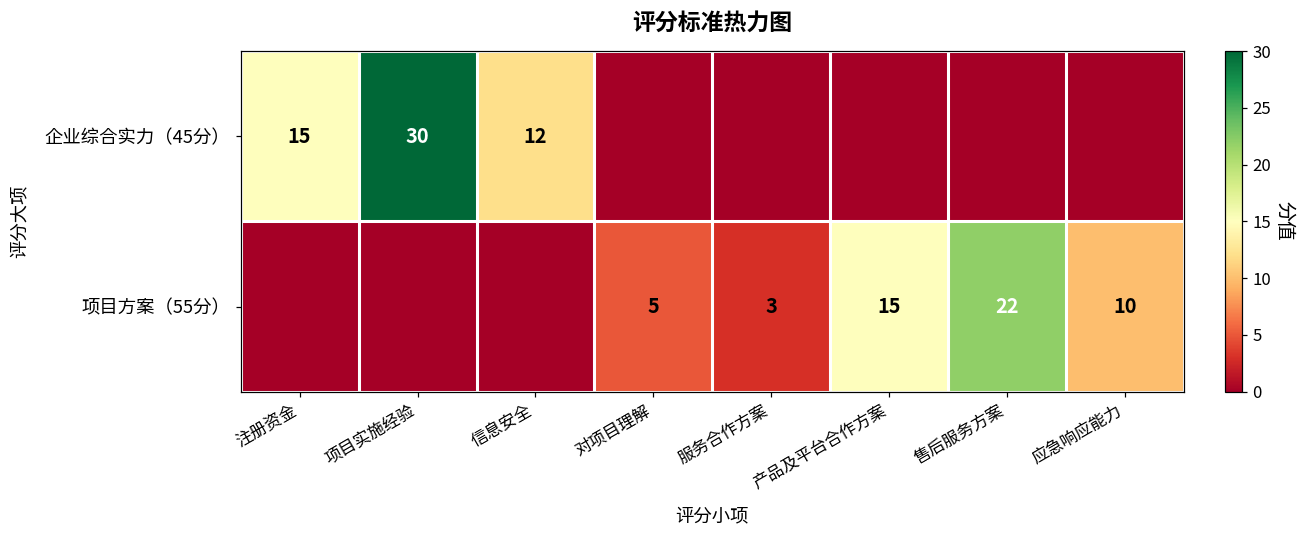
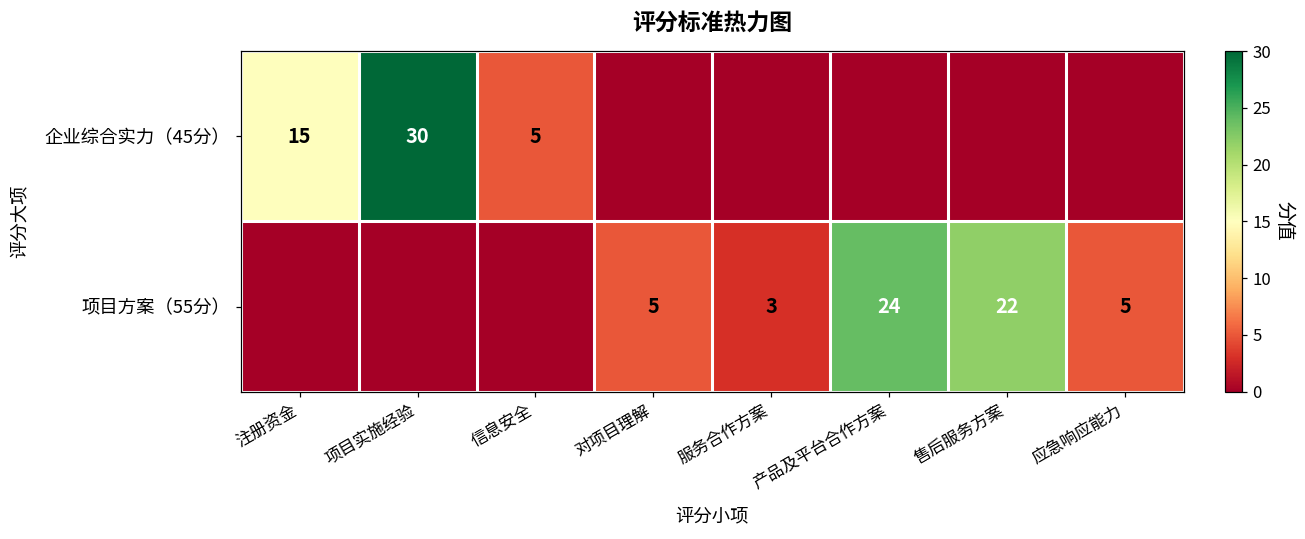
  {
    "企业综合实力（45分）": {
      "注册资金": 15,
      "项目实施经验": 30,
-     "信息安全": 12
+     "信息安全": 5
    },
    "项目方案（55分）": {
      "对项目理解": 5,
      "服务合作方案": 3,
-     "产品及平台合作方案": 15,
+     "产品及平台合作方案": 24,
      "售后服务方案": 22,
-     "应急响应能力": 10
+     "应急响应能力": 5
    }
  }
